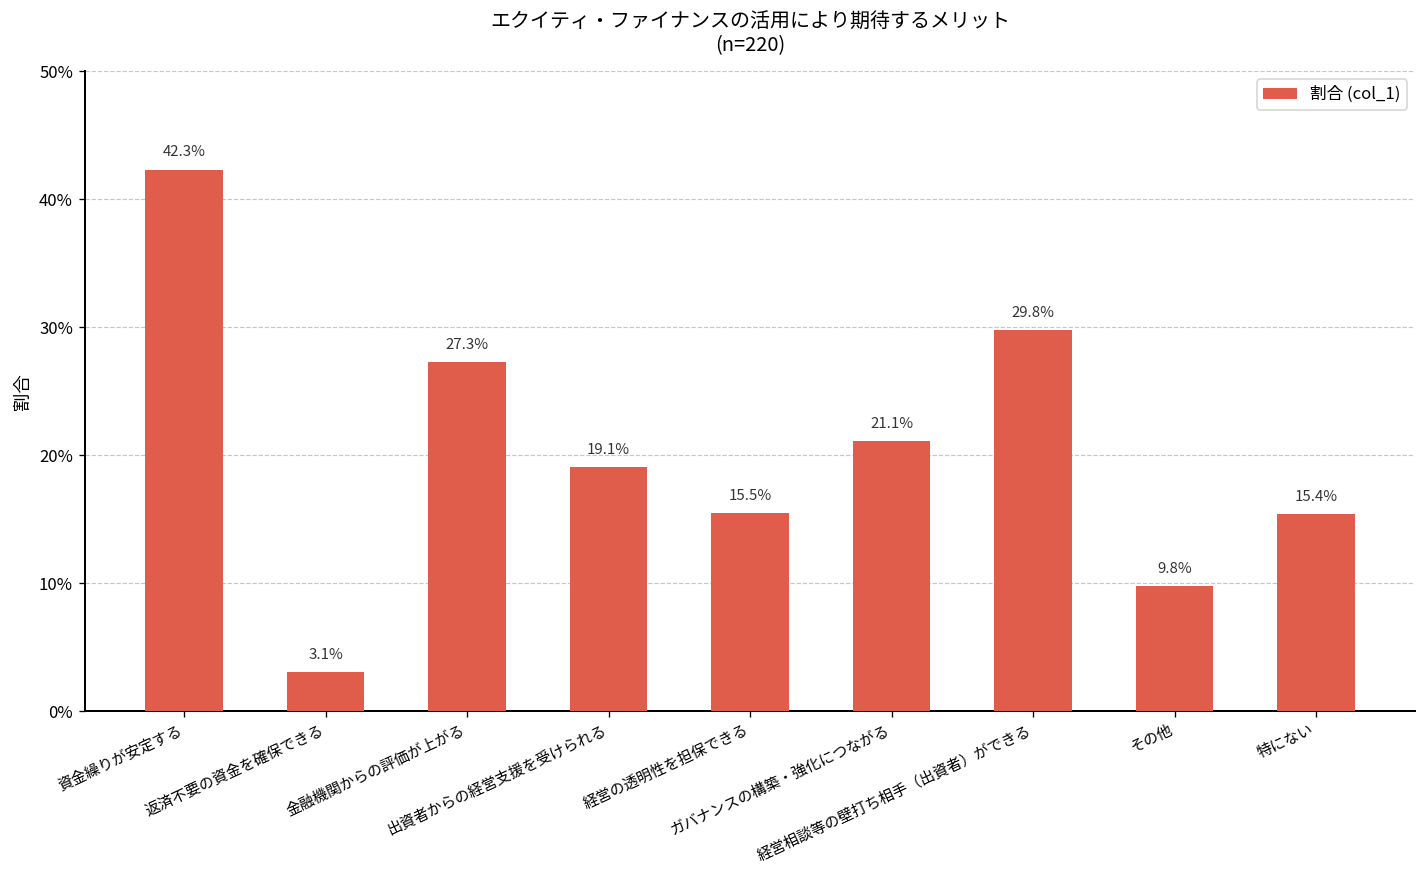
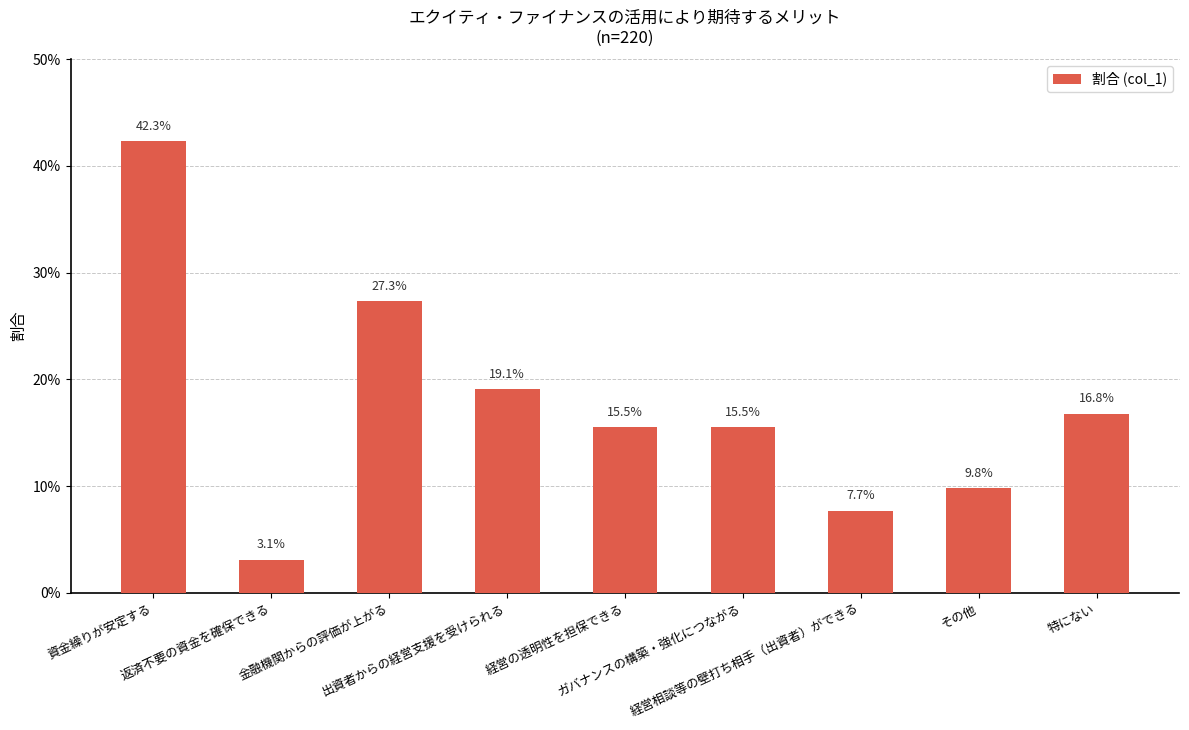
  {
    "資金繰りが安定する": "42.3%",
    "返済不要の資金を確保できる": "3.1%",
    "金融機関からの評価が上がる": "27.3%",
    "出資者からの経営支援を受けられる": "19.1%",
    "経営の透明性を担保できる": "15.5%",
-   "ガバナンスの構築・強化につながる": "21.1%",
-   "経営相談等の壁打ち相手（出資者）ができる": "29.8%",
+   "ガバナンスの構築・強化につながる": "15.5%",
+   "経営相談等の壁打ち相手（出資者）ができる": "7.7%",
    "その他": "9.8%",
-   "特にない": "15.4%"
+   "特にない": "16.8%"
  }
